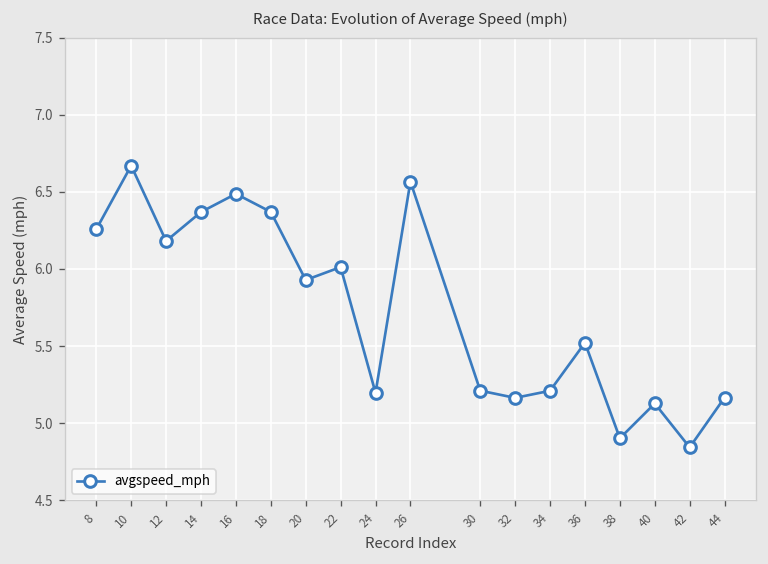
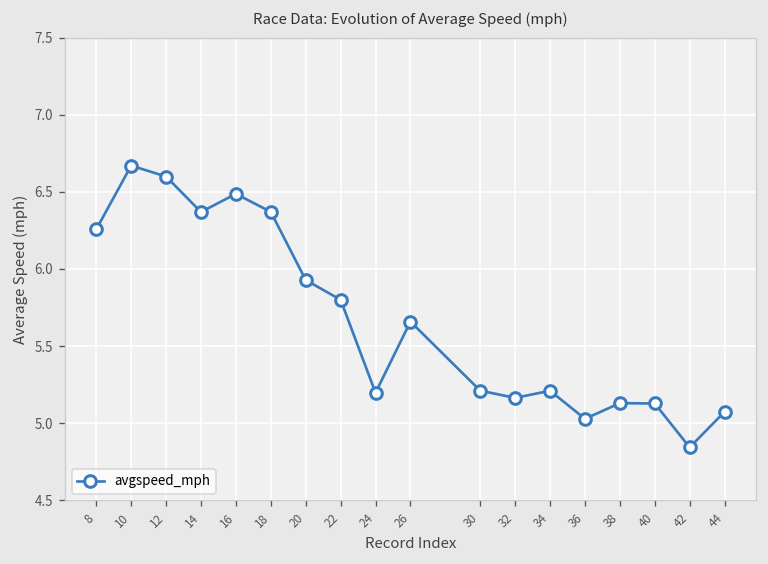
  {
    "8": 6.26,
    "10": 6.67,
-   "12": 6.18,
+   "12": 6.60,
    "14": 6.37,
    "16": 6.49,
    "18": 6.37,
    "20": 5.93,
-   "22": 6.01,
+   "22": 5.80,
    "24": 5.20,
-   "26": 6.57,
+   "26": 5.66,
    "30": 5.21,
    "32": 5.16,
    "34": 5.21,
-   "36": 5.52,
-   "38": 4.90,
+   "36": 5.03,
+   "38": 5.13,
    "40": 5.13,
    "42": 4.84,
-   "44": 5.17
+   "44": 5.07
  }
